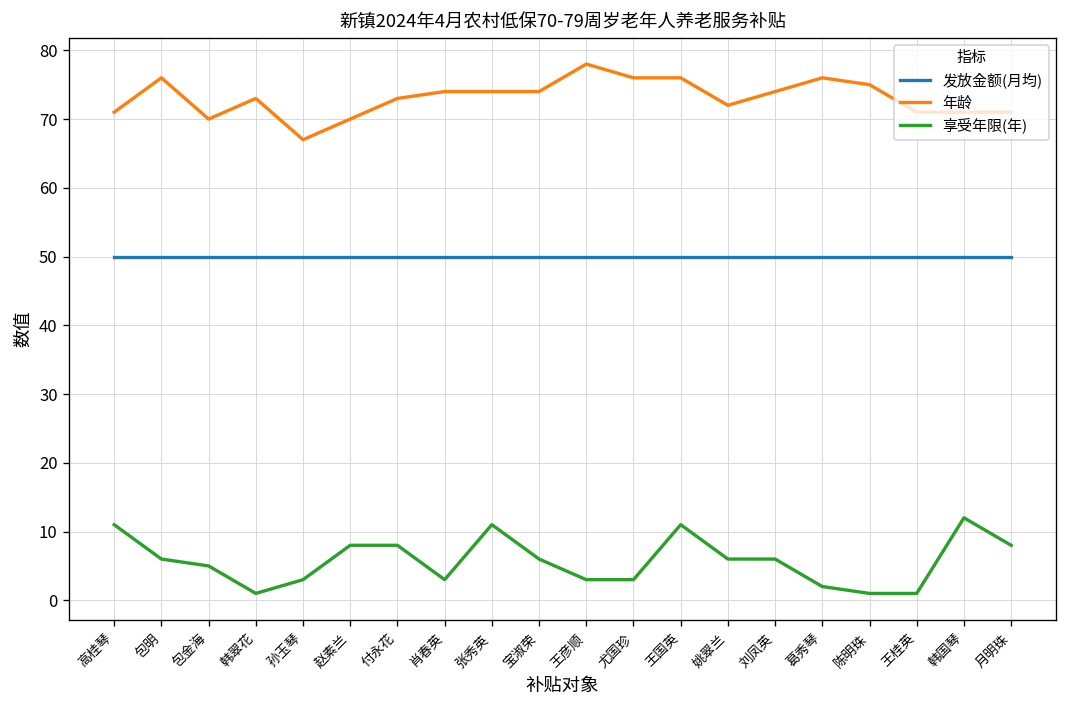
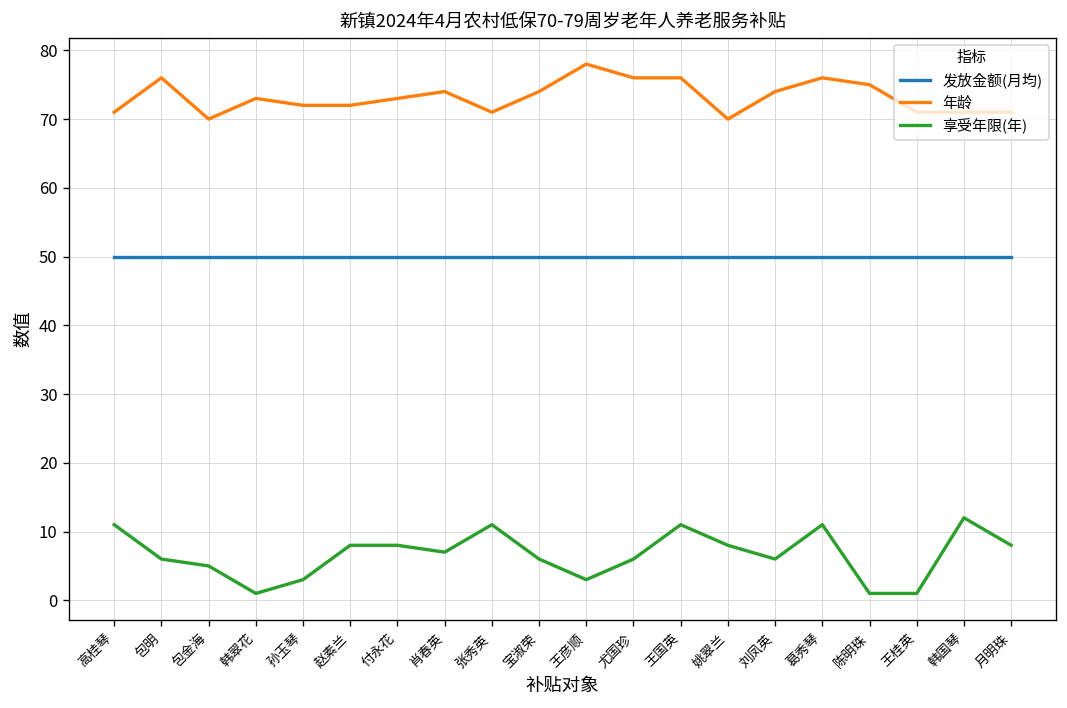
  {
    "发放金额(月均)": {
      "高桂琴": 50,
      "包明": 50,
      "包金海": 50,
      "韩翠花": 50,
      "孙玉琴": 50,
      "赵素兰": 50,
      "付永花": 50,
      "肖春英": 50,
      "张秀英": 50,
      "宝淑荣": 50,
      "王彦顺": 50,
      "尤国珍": 50,
      "王国英": 50,
      "姚翠兰": 50,
      "刘凤英": 50,
      "葛秀琴": 50,
      "陈明珠": 50,
      "王桂英": 50,
      "韩国琴": 50,
      "月明珠": 50
    },
    "年龄": {
      "高桂琴": 71,
      "包明": 76,
      "包金海": 70,
      "韩翠花": 73,
-     "孙玉琴": 67,
-     "赵素兰": 70,
+     "孙玉琴": 72,
+     "赵素兰": 72,
      "付永花": 73,
      "肖春英": 74,
-     "张秀英": 74,
+     "张秀英": 71,
      "宝淑荣": 74,
      "王彦顺": 78,
      "尤国珍": 76,
      "王国英": 76,
-     "姚翠兰": 72,
+     "姚翠兰": 70,
      "刘凤英": 74,
      "葛秀琴": 76,
      "陈明珠": 75
    },
    "享受年限(年)": {
      "高桂琴": 11,
      "包明": 6,
      "包金海": 5,
      "韩翠花": 1,
      "孙玉琴": 3,
      "赵素兰": 8,
      "付永花": 8,
-     "肖春英": 3,
+     "肖春英": 7,
      "张秀英": 11,
      "宝淑荣": 6,
      "王彦顺": 3,
-     "尤国珍": 3,
+     "尤国珍": 6,
      "王国英": 11,
-     "姚翠兰": 6,
+     "姚翠兰": 8,
      "刘凤英": 6,
-     "葛秀琴": 2,
+     "葛秀琴": 11,
      "陈明珠": 1,
      "王桂英": 1,
      "韩国琴": 12,
      "月明珠": 8
    }
  }
